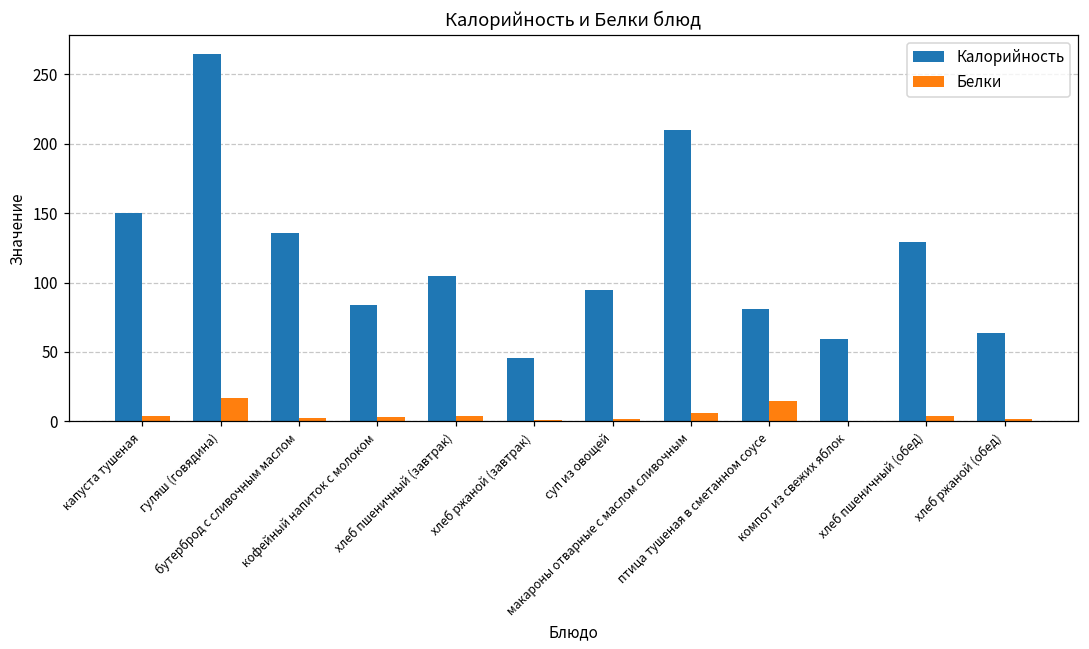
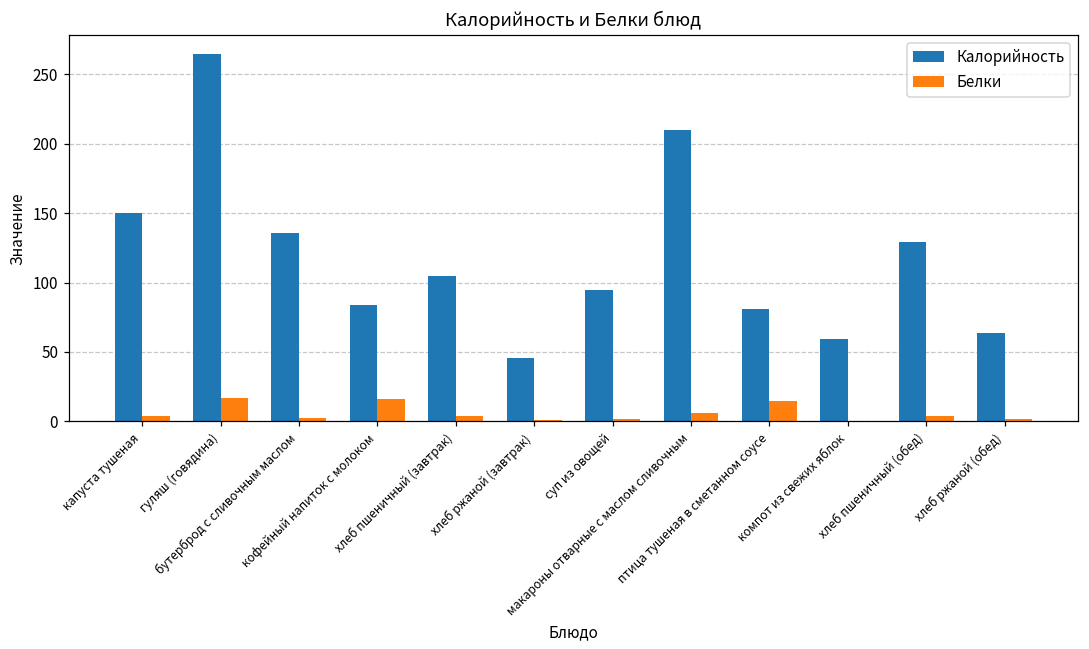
  {
    "Калорийность": {
      "капуста тушеная": 150,
      "гуляш (говядина)": 265,
      "бутерброд с сливочным маслом": 136,
      "кофейный напиток с молоком": 84,
      "хлеб пшеничный (завтрак)": 105,
      "хлеб ржаной (завтрак)": 46,
      "суп из овощей": 95,
      "макароны отварные с маслом сливочным": 210,
      "птица тушеная в сметанном соусе": 81,
      "компот из свежих яблок": 59,
      "хлеб пшеничный (обед)": 129,
      "хлеб ржаной (обед)": 64
    },
    "Белки": {
      "капуста тушеная": 4,
      "гуляш (говядина)": 17,
      "бутерброд с сливочным маслом": 2,
-     "кофейный напиток с молоком": 3,
+     "кофейный напиток с молоком": 16,
      "хлеб пшеничный (завтрак)": 4,
      "суп из овощей": 2,
      "макароны отварные с маслом сливочным": 6,
      "птица тушеная в сметанном соусе": 15,
      "компот из свежих яблок": 0,
      "хлеб пшеничный (обед)": 4,
      "хлеб ржаной (обед)": 2
    }
  }
